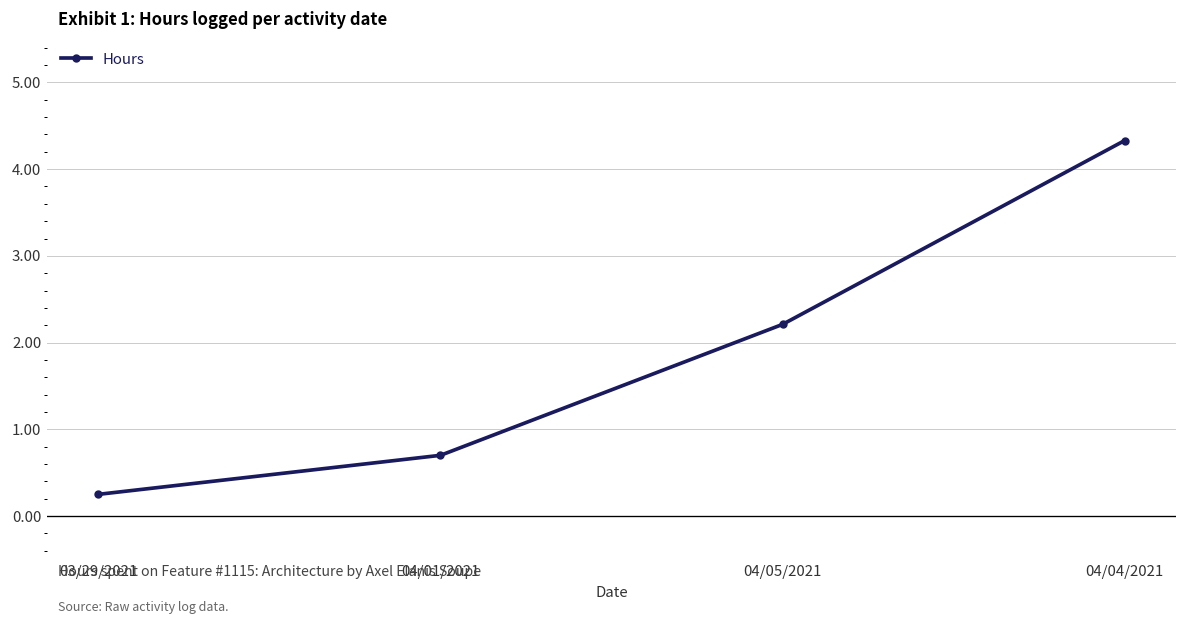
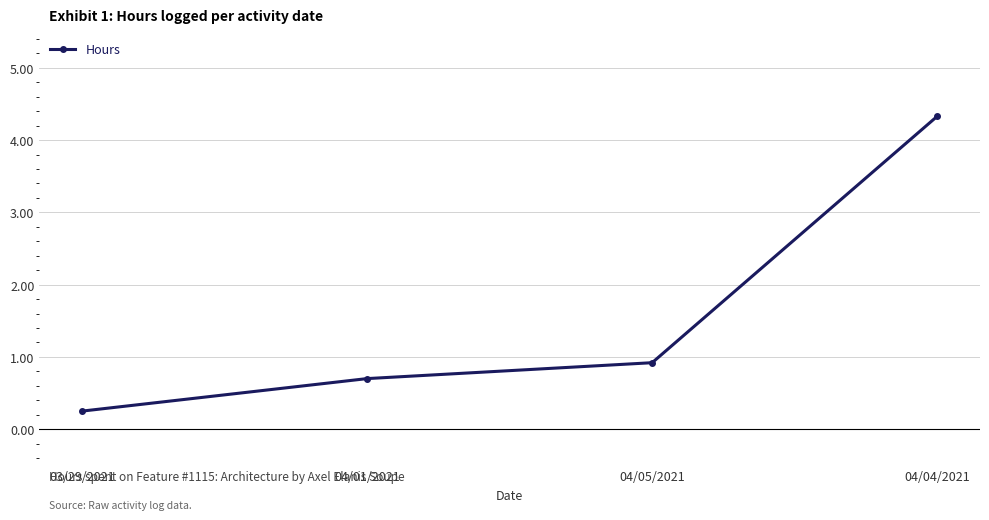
  {
    "03/29/2021": 0.3,
    "04/01/2021": 0.7,
-   "04/05/2021": 2.2,
+   "04/05/2021": 0.9,
    "04/04/2021": 4.3
  }
